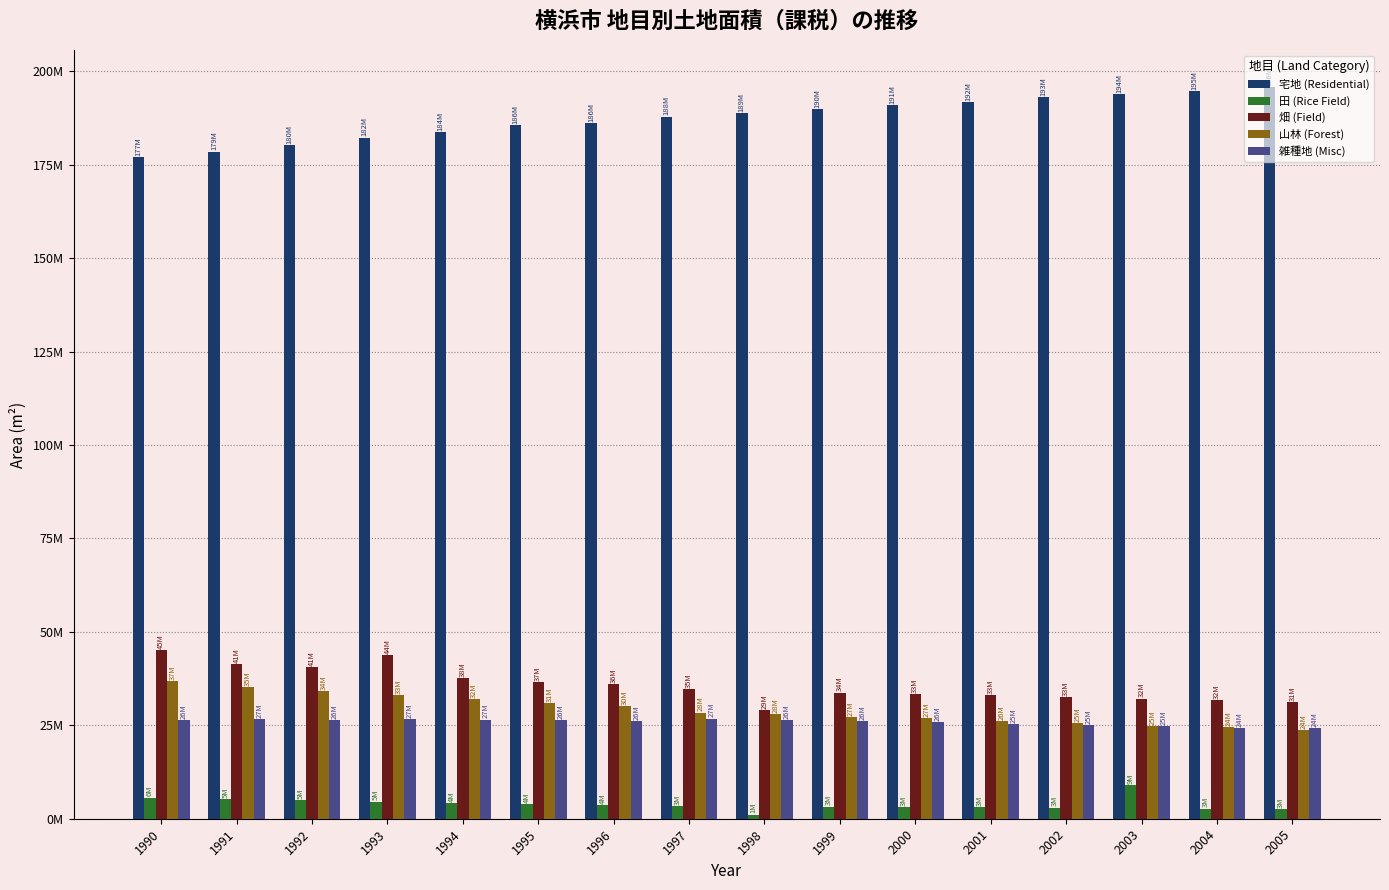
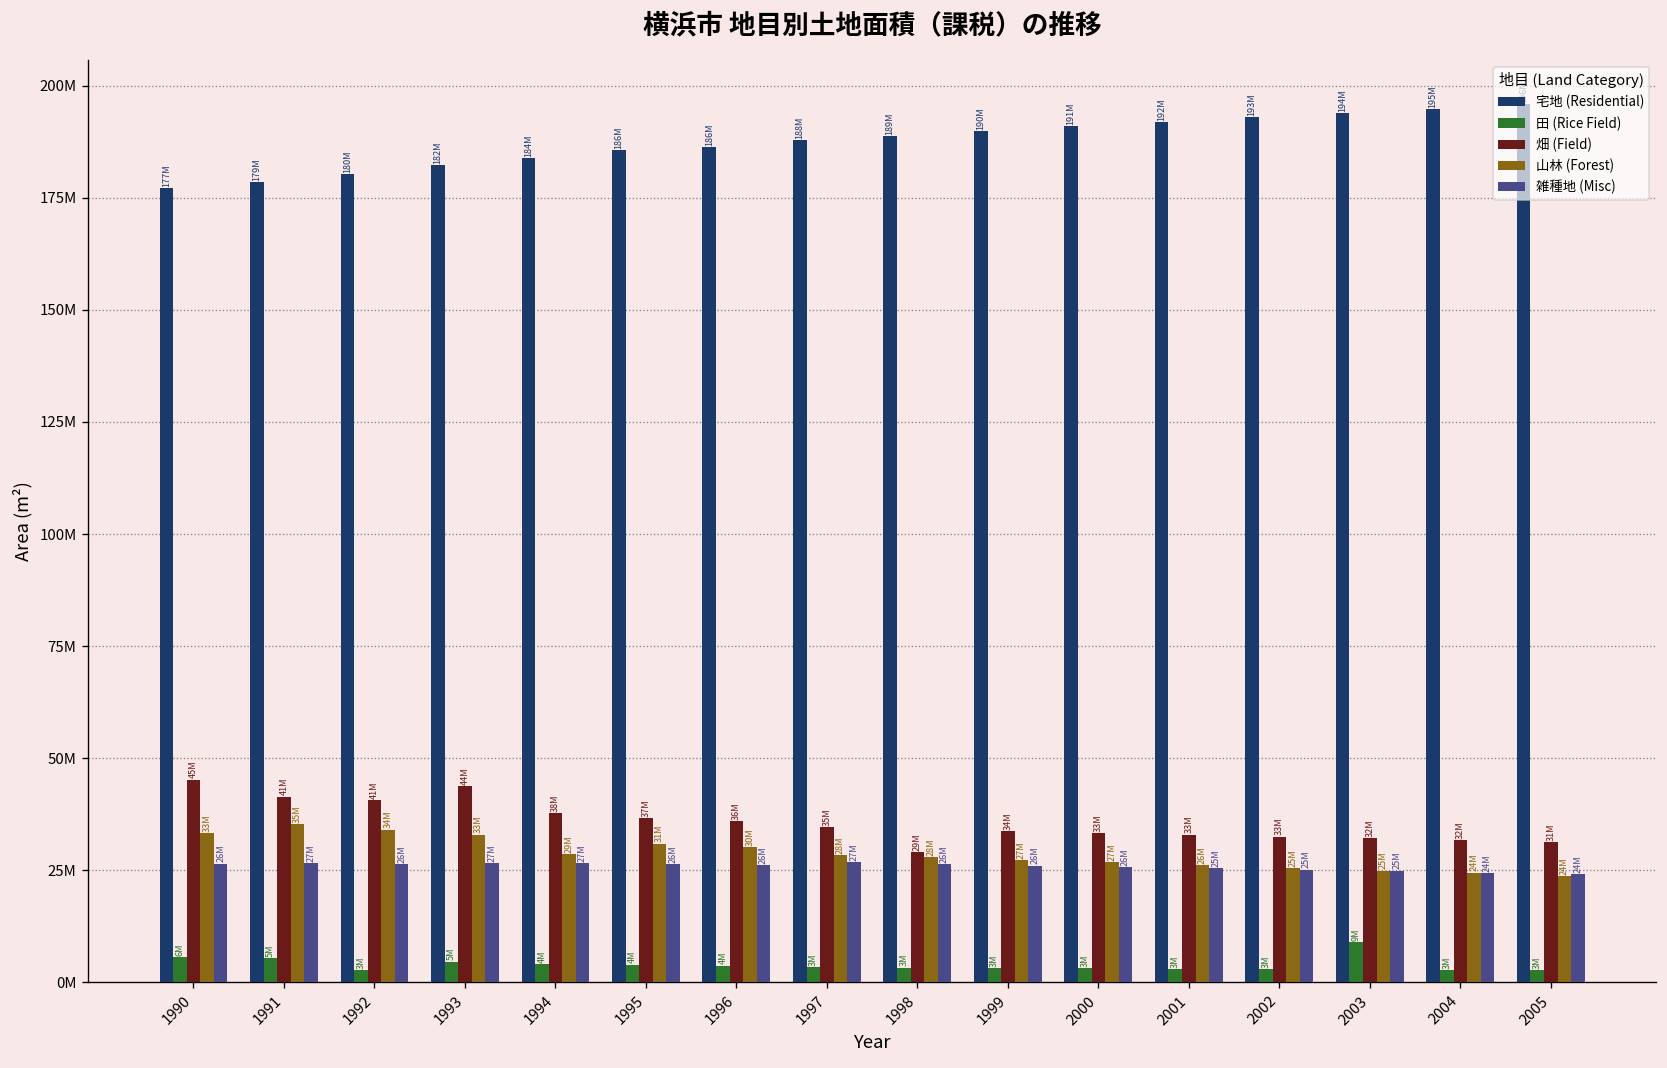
  {
    "田 (Rice Field)": {
      "1990": "6M",
      "1991": "5M",
-     "1992": "5M",
+     "1992": "3M",
      "1993": "5M",
      "1994": "4M",
      "1995": "4M",
      "1996": "4M",
      "1997": "3M",
-     "1998": "1M",
+     "1998": "3M",
      "1999": "3M",
      "2000": "3M",
      "2001": "3M",
      "2002": "3M",
      "2003": "9M",
      "2004": "3M",
      "2005": "3M"
    },
    "畑 (Field)": {
      "1990": "45M",
      "1991": "41M",
      "1992": "41M",
      "1993": "44M",
      "1994": "38M",
      "1995": "37M",
      "1996": "36M",
      "1997": "35M",
      "1998": "29M",
      "1999": "34M",
      "2000": "33M",
      "2001": "33M",
      "2002": "33M",
      "2003": "32M",
      "2004": "32M",
      "2005": "31M"
    },
    "山林 (Forest)": {
-     "1990": "37M",
+     "1990": "33M",
      "1991": "35M",
      "1992": "34M",
      "1993": "33M",
-     "1994": "32M",
+     "1994": "29M",
      "1995": "31M",
      "1996": "30M",
      "1997": "28M",
      "1998": "28M",
      "1999": "27M",
      "2000": "27M",
      "2001": "26M",
      "2002": "25M",
      "2003": "25M",
      "2004": "24M",
      "2005": "24M"
    }
  }
